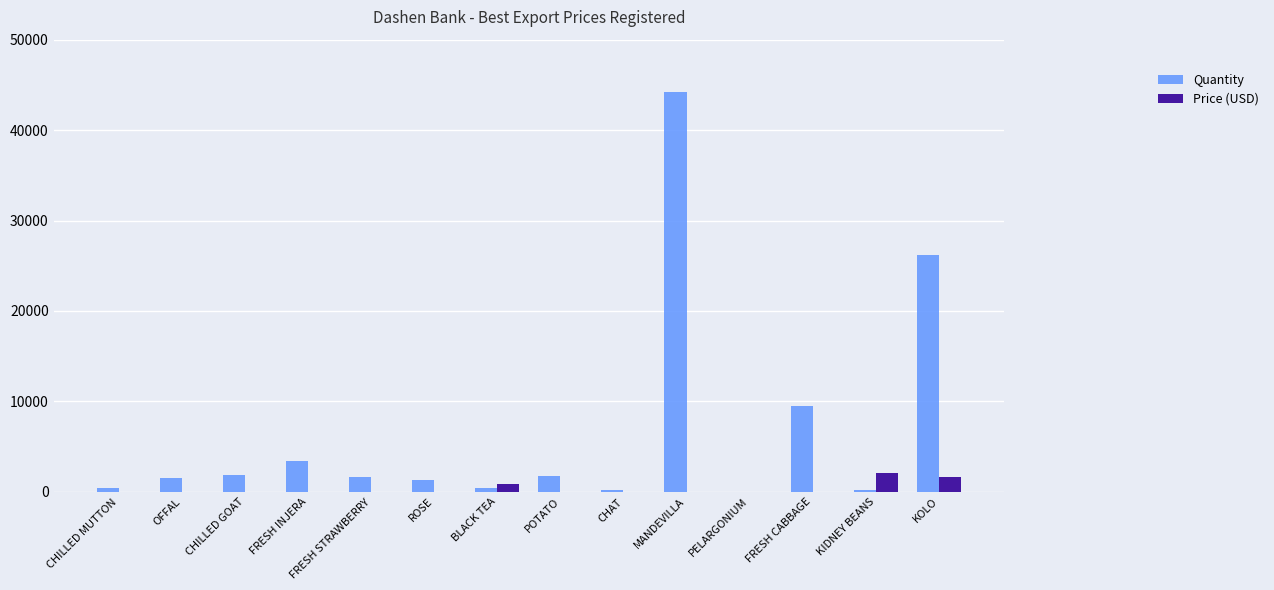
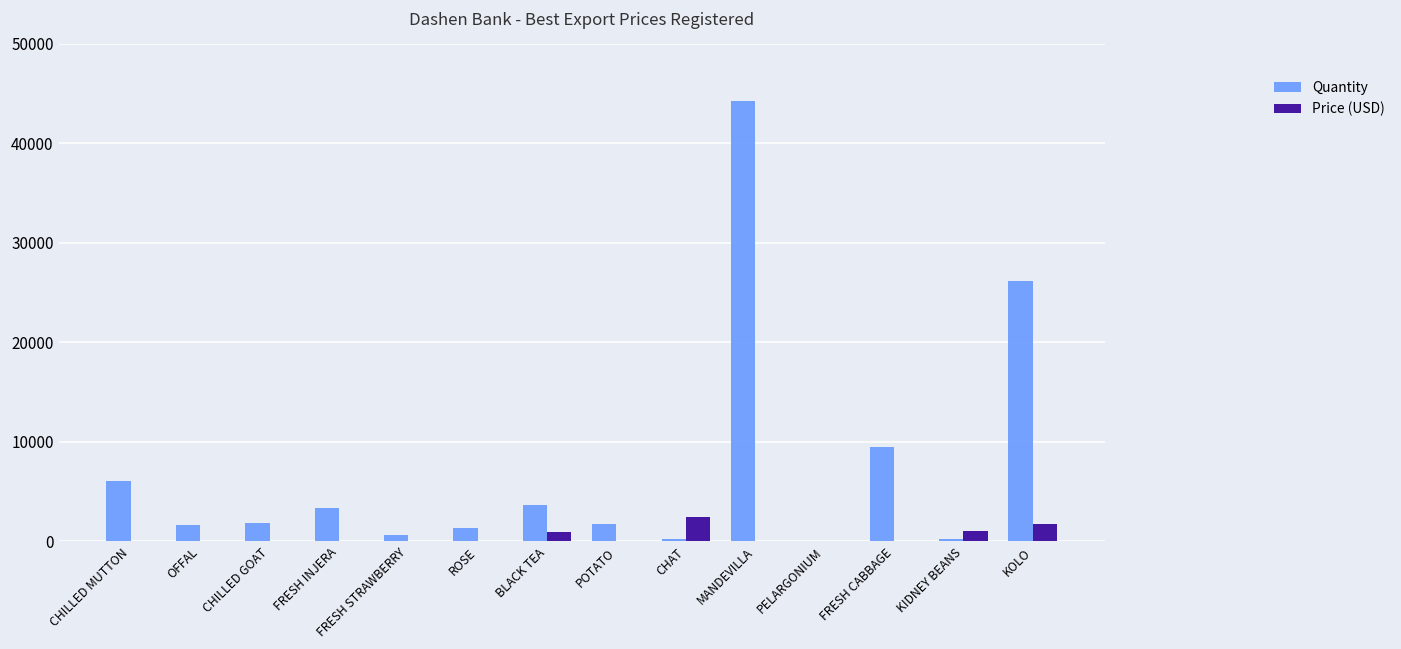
  {
    "Quantity": {
-     "CHILLED MUTTON": 0,
+     "CHILLED MUTTON": 6000,
      "OFFAL": 2000,
      "CHILLED GOAT": 2000,
      "FRESH INJERA": 3000,
-     "FRESH STRAWBERRY": 2000,
+     "FRESH STRAWBERRY": 1000,
      "ROSE": 1000,
-     "BLACK TEA": 0,
+     "BLACK TEA": 4000,
      "POTATO": 2000,
      "MANDEVILLA": 44000,
      "FRESH CABBAGE": 9000,
      "KOLO": 26000
    },
    "Price (USD)": {
      "BLACK TEA": 1000,
-     "CHAT": 0,
-     "KIDNEY BEANS": 2000,
+     "CHAT": 2000,
+     "KIDNEY BEANS": 1000,
      "KOLO": 2000
    }
  }
